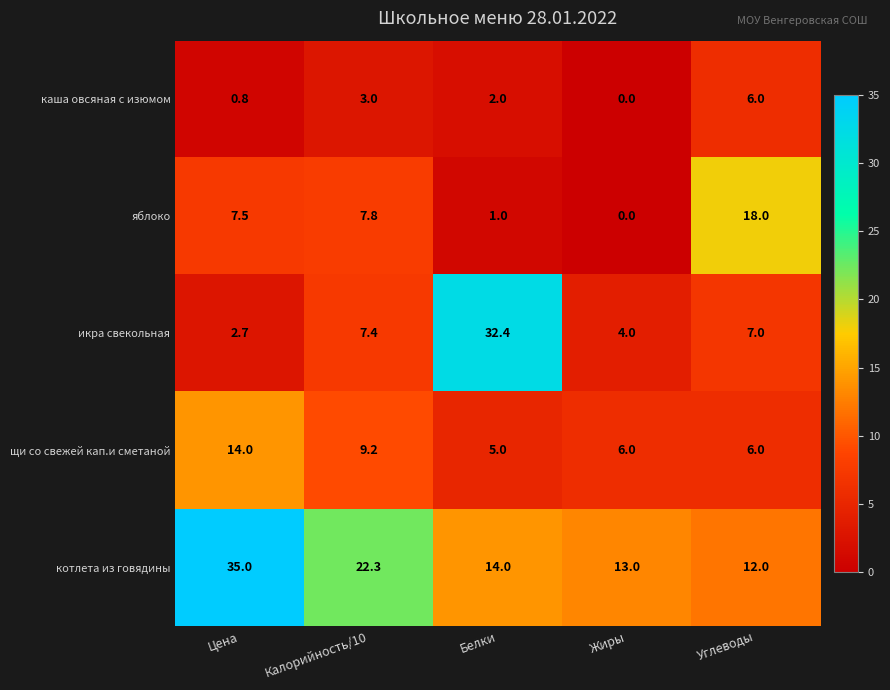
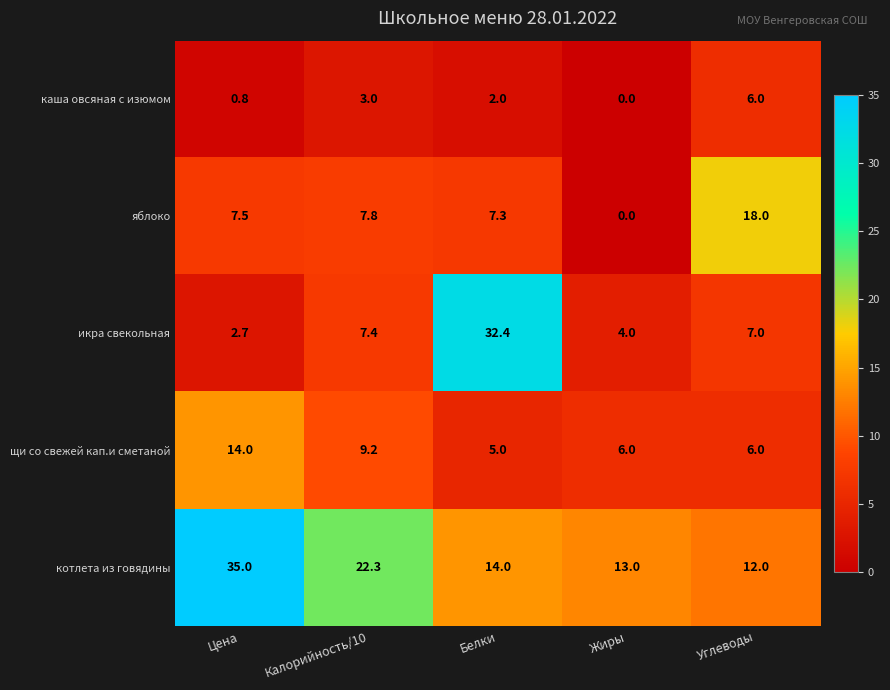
  {
    "каша овсяная с изюмом": {
      "Цена": 0.8,
      "Калорийность/10": 3.0,
      "Белки": 2.0,
      "Жиры": 0.0,
      "Углеводы": 6.0
    },
    "яблоко": {
      "Цена": 7.5,
      "Калорийность/10": 7.8,
-     "Белки": 1.0,
+     "Белки": 7.3,
      "Жиры": 0.0,
      "Углеводы": 18.0
    },
    "икра свекольная": {
      "Цена": 2.7,
      "Калорийность/10": 7.4,
      "Белки": 32.4,
      "Жиры": 4.0,
      "Углеводы": 7.0
    },
    "щи со свежей кап.и сметаной": {
      "Цена": 14.0,
      "Калорийность/10": 9.2,
      "Белки": 5.0,
      "Жиры": 6.0,
      "Углеводы": 6.0
    },
    "котлета из говядины": {
      "Цена": 35.0,
      "Калорийность/10": 22.3,
      "Белки": 14.0,
      "Жиры": 13.0,
      "Углеводы": 12.0
    }
  }
